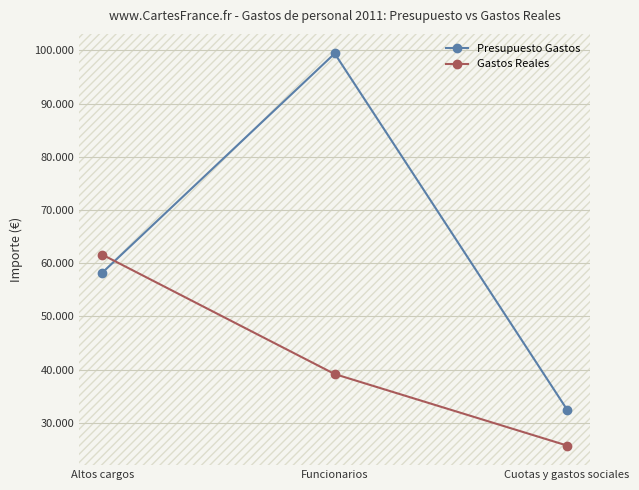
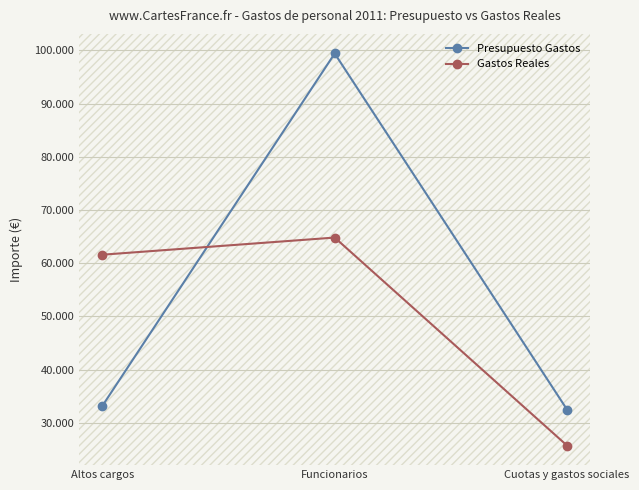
  {
    "Presupuesto Gastos": {
-     "Altos cargos": 58,
+     "Altos cargos": 33,
      "Funcionarios": 99,
      "Cuotas y gastos sociales": 32
    },
    "Gastos Reales": {
      "Altos cargos": 62,
-     "Funcionarios": 39,
+     "Funcionarios": 65,
      "Cuotas y gastos sociales": 26
    }
  }
